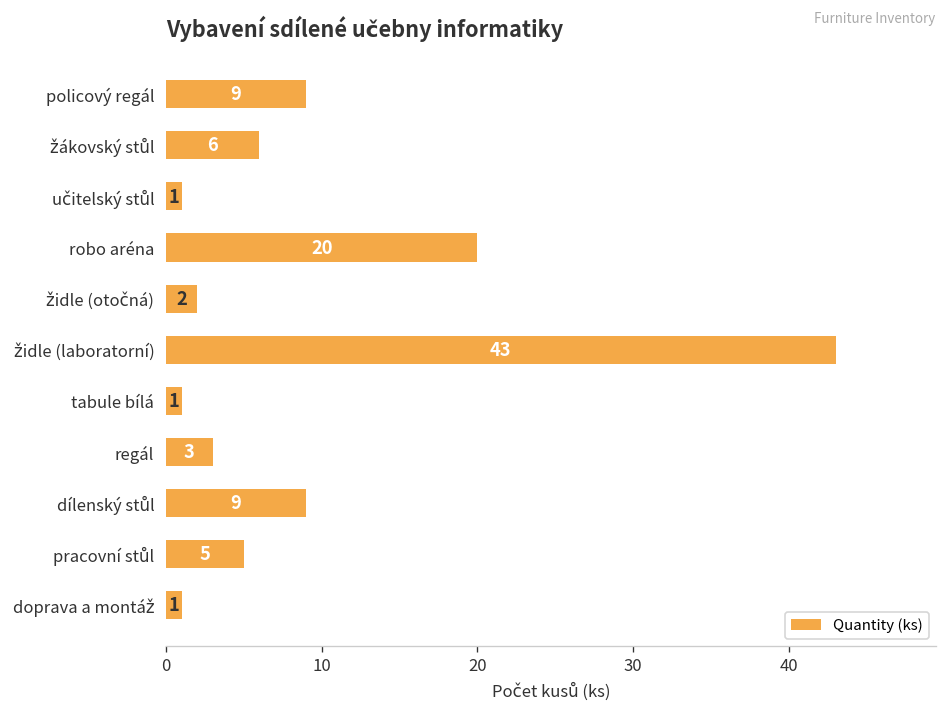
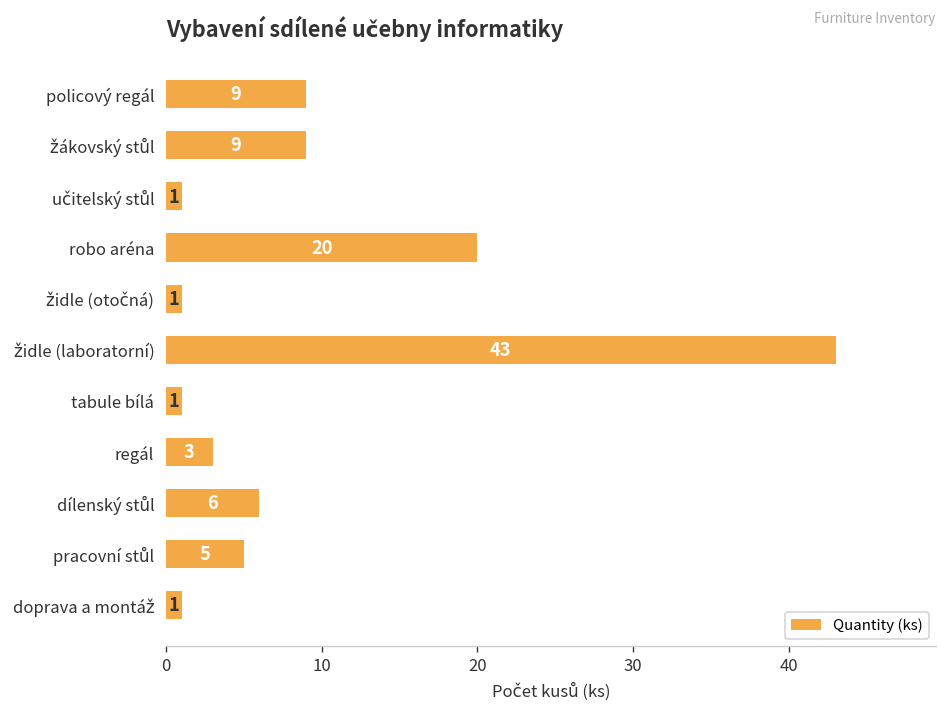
  {
    "policový regál": 9,
-   "žákovský stůl": 6,
+   "žákovský stůl": 9,
    "učitelský stůl": 1,
    "robo aréna": 20,
-   "židle (otočná)": 2,
+   "židle (otočná)": 1,
    "židle (laboratorní)": 43,
    "tabule bílá": 1,
    "regál": 3,
-   "dílenský stůl": 9,
+   "dílenský stůl": 6,
    "pracovní stůl": 5,
    "doprava a montáž": 1
  }
